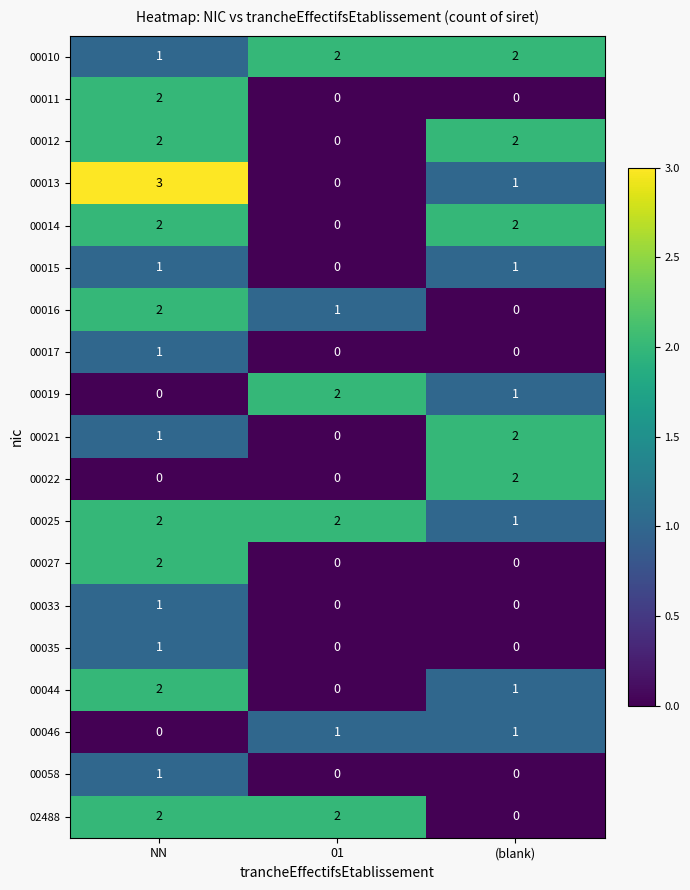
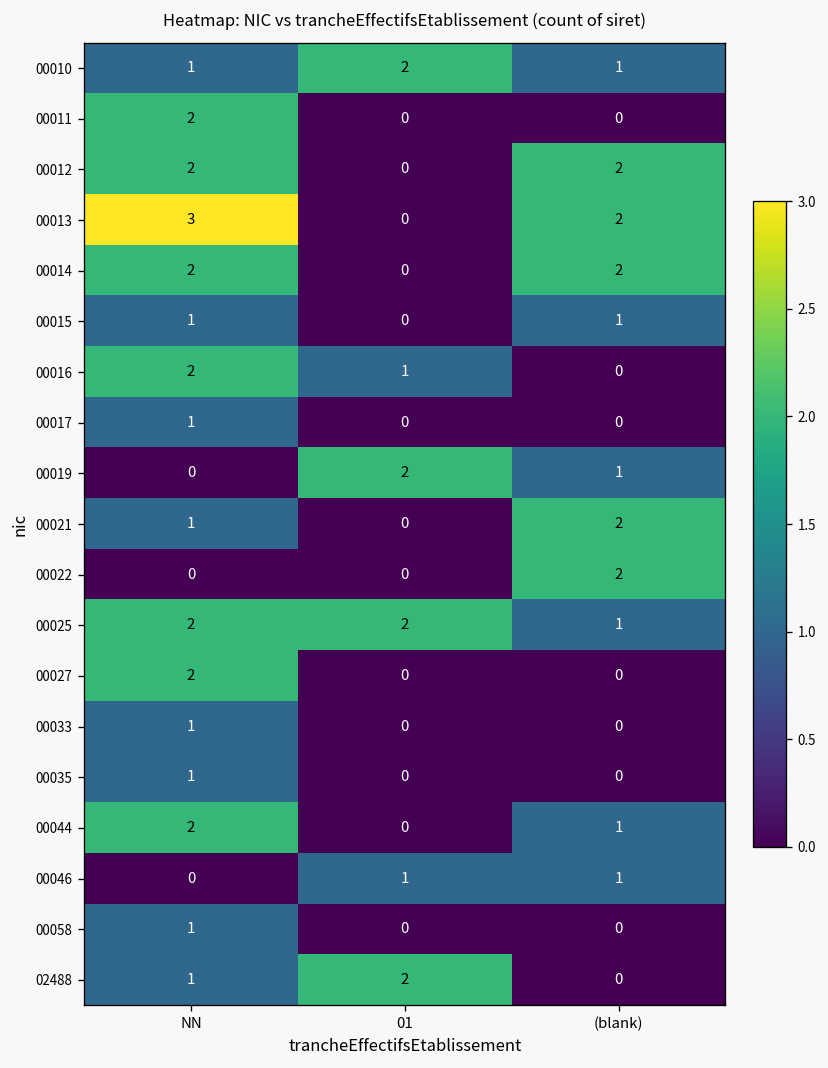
  {
    "00010": {
      "NN": 1,
      "01": 2,
-     "(blank)": 2
+     "(blank)": 1
    },
    "00011": {
      "NN": 2,
      "01": 0,
      "(blank)": 0
    },
    "00012": {
      "NN": 2,
      "01": 0,
      "(blank)": 2
    },
    "00013": {
      "NN": 3,
      "01": 0,
-     "(blank)": 1
+     "(blank)": 2
    },
    "00014": {
      "NN": 2,
      "01": 0,
      "(blank)": 2
    },
    "00015": {
      "NN": 1,
      "01": 0,
      "(blank)": 1
    },
    "00016": {
      "NN": 2,
      "01": 1,
      "(blank)": 0
    },
    "00017": {
      "NN": 1,
      "01": 0,
      "(blank)": 0
    },
    "00019": {
      "NN": 0,
      "01": 2,
      "(blank)": 1
    },
    "00021": {
      "NN": 1,
      "01": 0,
      "(blank)": 2
    },
    "00022": {
      "NN": 0,
      "01": 0,
      "(blank)": 2
    },
    "00025": {
      "NN": 2,
      "01": 2,
      "(blank)": 1
    },
    "00027": {
      "NN": 2,
      "01": 0,
      "(blank)": 0
    },
    "00033": {
      "NN": 1,
      "01": 0,
      "(blank)": 0
    },
    "00035": {
      "NN": 1,
      "01": 0,
      "(blank)": 0
    },
    "00044": {
      "NN": 2,
      "01": 0,
      "(blank)": 1
    },
    "00046": {
      "NN": 0,
      "01": 1,
      "(blank)": 1
    },
    "00058": {
      "NN": 1,
      "01": 0,
      "(blank)": 0
    },
    "02488": {
-     "NN": 2,
+     "NN": 1,
      "01": 2,
      "(blank)": 0
    }
  }
